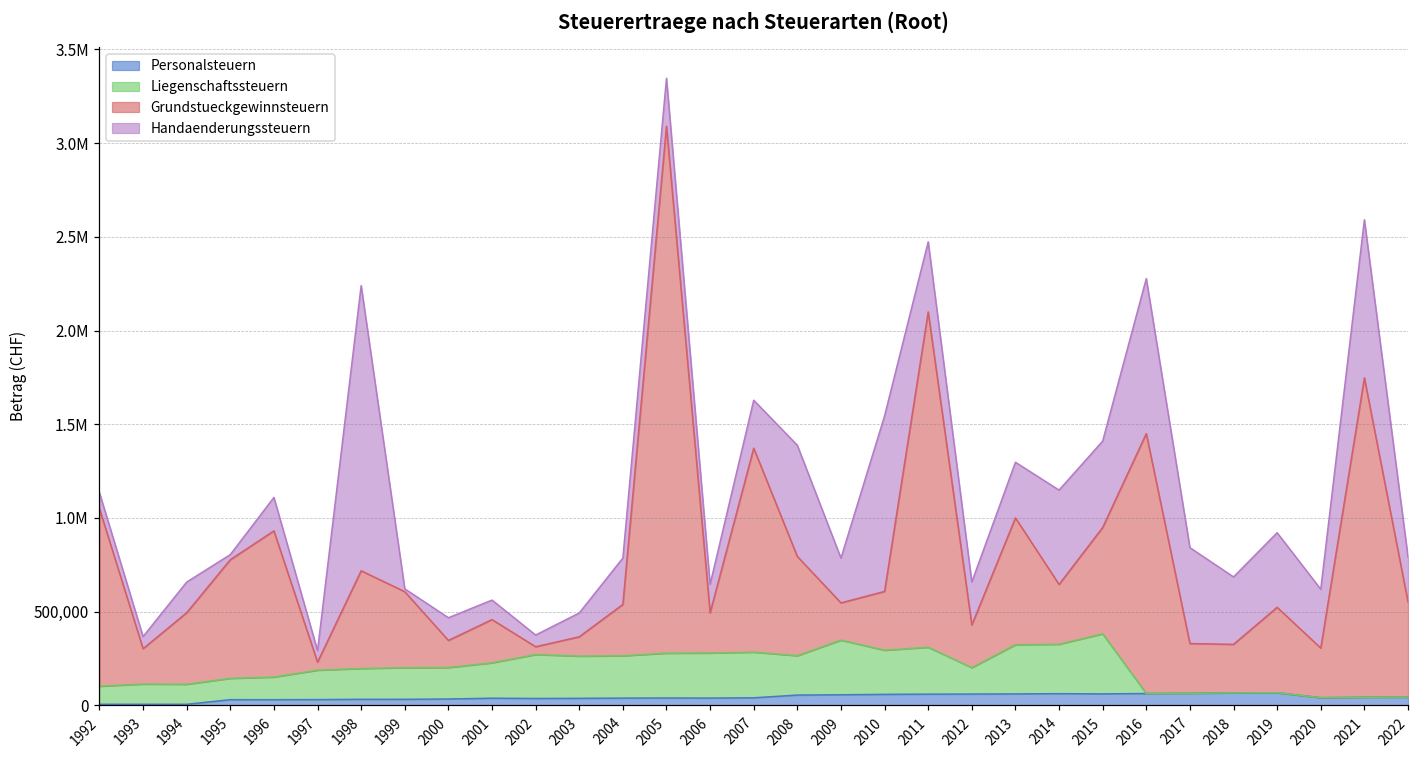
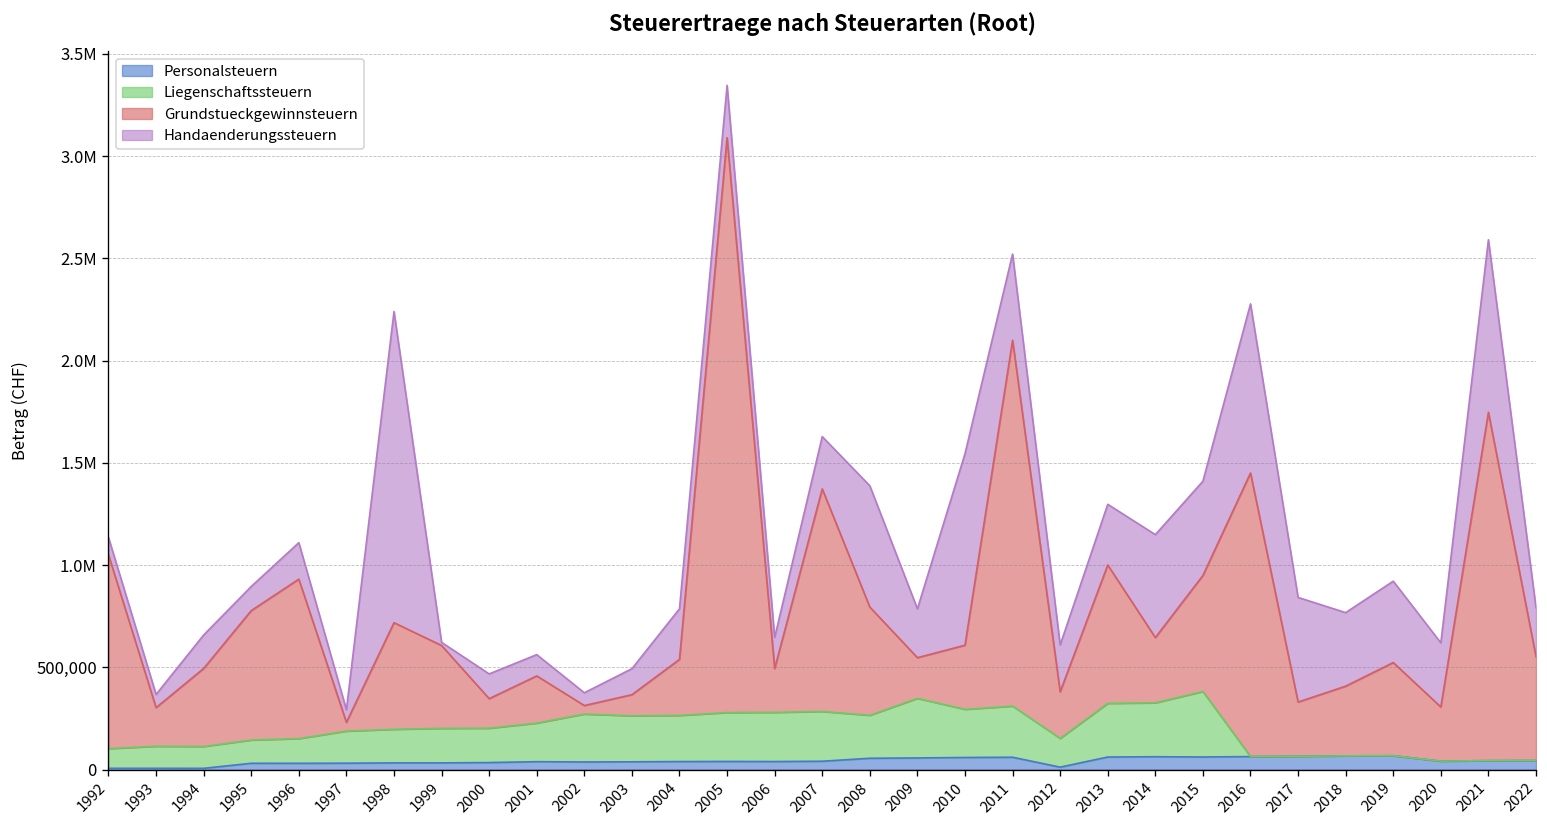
  {
    "Personalsteuern": {
      "1992": "10,000",
      "1993": "10,000",
      "1994": "10,000",
      "1995": "30,000",
      "1996": "30,000",
      "1997": "30,000",
      "1998": "30,000",
      "1999": "30,000",
      "2000": "30,000",
      "2001": "40,000",
      "2002": "40,000",
      "2003": "40,000",
      "2004": "40,000",
      "2005": "40,000",
      "2006": "40,000",
      "2007": "40,000",
      "2008": "60,000",
      "2009": "60,000",
      "2010": "60,000",
      "2011": "60,000",
-     "2012": "60,000",
+     "2012": "10,000",
      "2013": "60,000",
      "2014": "60,000",
      "2015": "60,000"
    },
    "Liegenschaftssteuern": {
      "1992": "100,000",
      "1993": "110,000",
      "1994": "110,000",
      "1995": "110,000",
      "1996": "120,000",
      "1997": "160,000",
      "1998": "160,000",
      "1999": "170,000",
      "2000": "170,000",
      "2001": "190,000",
      "2002": "230,000",
      "2003": "230,000",
      "2004": "230,000",
      "2005": "240,000",
      "2006": "240,000",
      "2007": "240,000",
      "2008": "210,000",
      "2009": "290,000",
      "2010": "240,000",
      "2011": "250,000",
      "2012": "140,000",
      "2013": "260,000",
      "2014": "260,000",
      "2015": "320,000"
    },
    "Grundstueckgewinnsteuern": {
      "1992": "950,000",
      "1993": "190,000",
      "1994": "380,000",
      "1995": "630,000",
      "1996": "780,000",
      "1997": "40,000",
      "1998": "520,000",
      "1999": "410,000",
      "2000": "140,000",
      "2001": "230,000",
      "2002": "40,000",
      "2003": "100,000",
      "2004": "270,000",
      "2005": "2,810,000",
      "2006": "210,000",
      "2007": "1,090,000",
      "2008": "530,000",
      "2009": "200,000",
      "2010": "310,000",
      "2011": "1,790,000",
      "2012": "230,000",
      "2013": "680,000",
      "2014": "320,000",
      "2015": "570,000",
      "2016": "1,390,000",
      "2017": "270,000",
-     "2018": "260,000",
+     "2018": "340,000",
      "2019": "460,000",
      "2020": "260,000",
      "2021": "1,700,000",
      "2022": "510,000"
    },
    "Handaenderungssteuern": {
      "1992": "90,000",
      "1993": "60,000",
      "1994": "160,000",
-     "1995": "30,000",
+     "1995": "120,000",
      "1996": "180,000",
      "1997": "60,000",
      "1998": "1,520,000",
      "1999": "20,000",
      "2000": "120,000",
      "2001": "100,000",
      "2002": "60,000",
      "2003": "130,000",
      "2004": "250,000",
      "2005": "260,000",
      "2006": "150,000",
      "2007": "260,000",
      "2008": "590,000",
      "2009": "240,000",
      "2010": "940,000",
-     "2011": "370,000",
+     "2011": "420,000",
      "2012": "230,000",
      "2013": "300,000",
      "2014": "500,000",
      "2015": "460,000",
      "2016": "830,000",
      "2017": "510,000",
      "2018": "360,000",
      "2019": "400,000",
      "2020": "310,000",
      "2021": "840,000",
      "2022": "240,000"
    }
  }
